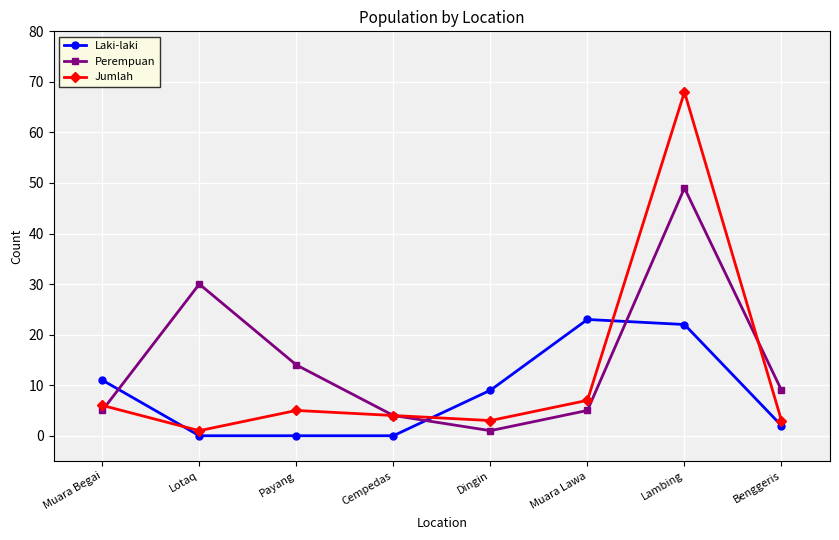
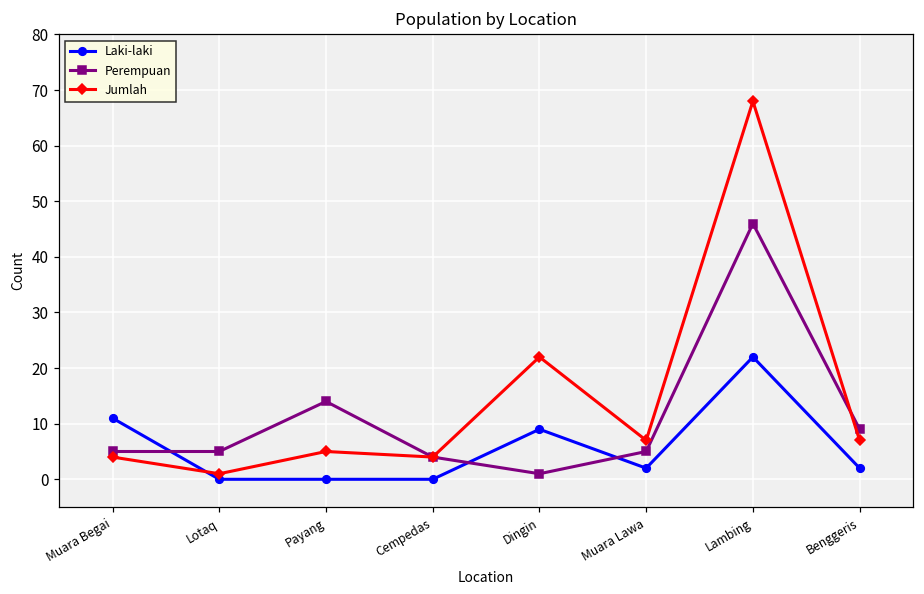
  {
    "Laki-laki": {
      "Muara Begai": 11,
      "Lotaq": 0,
      "Payang": 0,
      "Cempedas": 0,
      "Dingin": 9,
-     "Muara Lawa": 23,
+     "Muara Lawa": 2,
      "Lambing": 22,
      "Benggeris": 2
    },
    "Perempuan": {
      "Muara Begai": 5,
-     "Lotaq": 30,
+     "Lotaq": 5,
      "Payang": 14,
      "Dingin": 1,
      "Muara Lawa": 5,
-     "Lambing": 49,
+     "Lambing": 46,
      "Benggeris": 9
    },
    "Jumlah": {
-     "Muara Begai": 6,
+     "Muara Begai": 4,
      "Lotaq": 1,
      "Payang": 5,
-     "Dingin": 3,
+     "Dingin": 22,
      "Muara Lawa": 7,
      "Lambing": 68,
-     "Benggeris": 3
+     "Benggeris": 7
    }
  }
